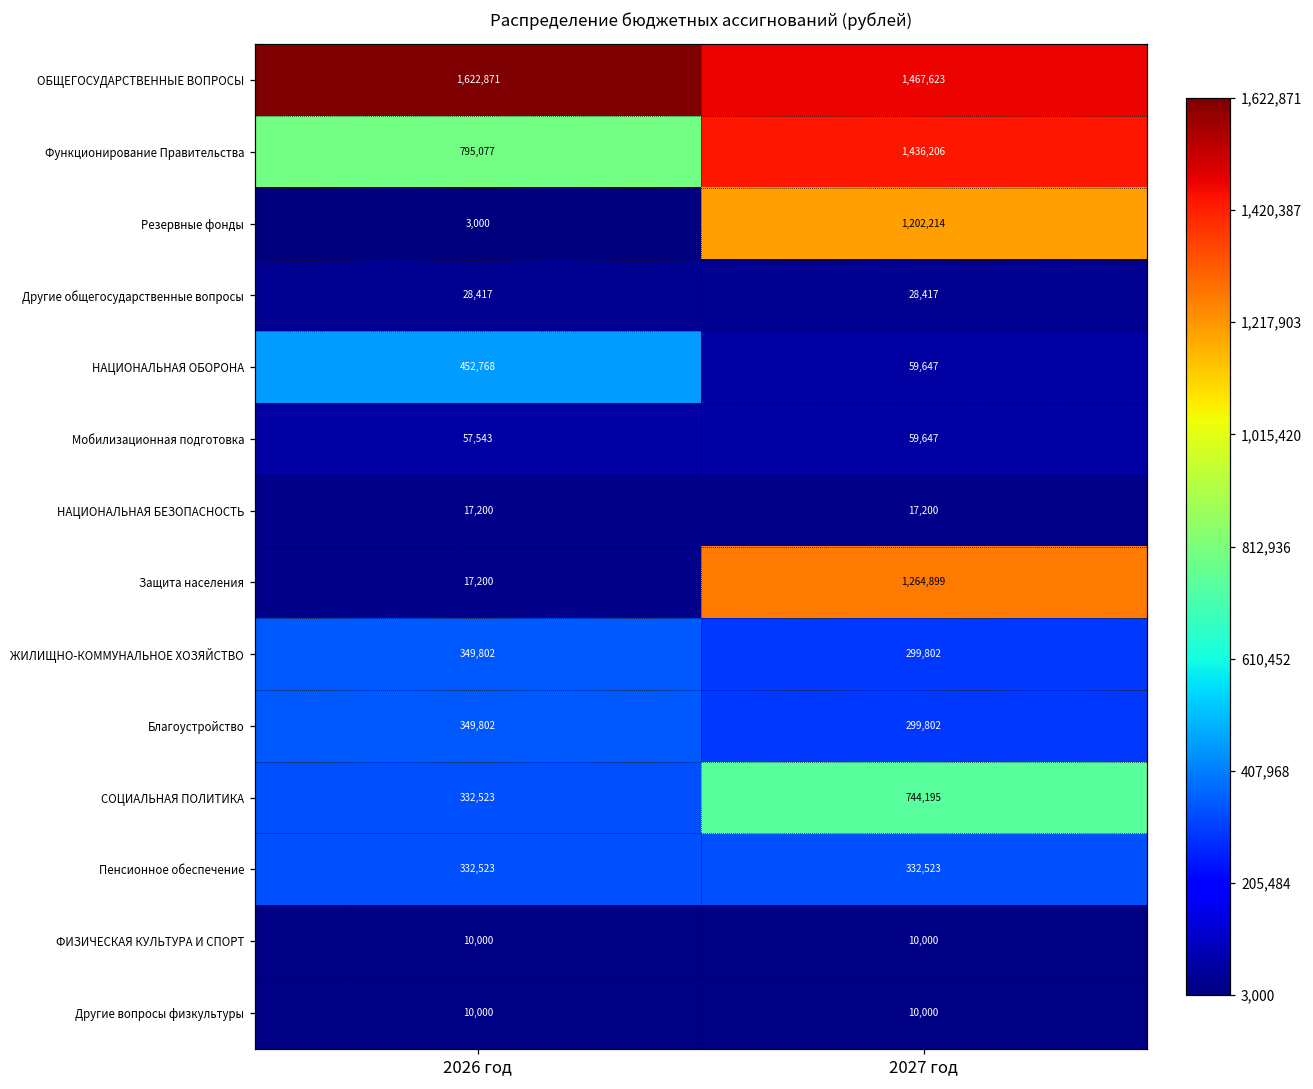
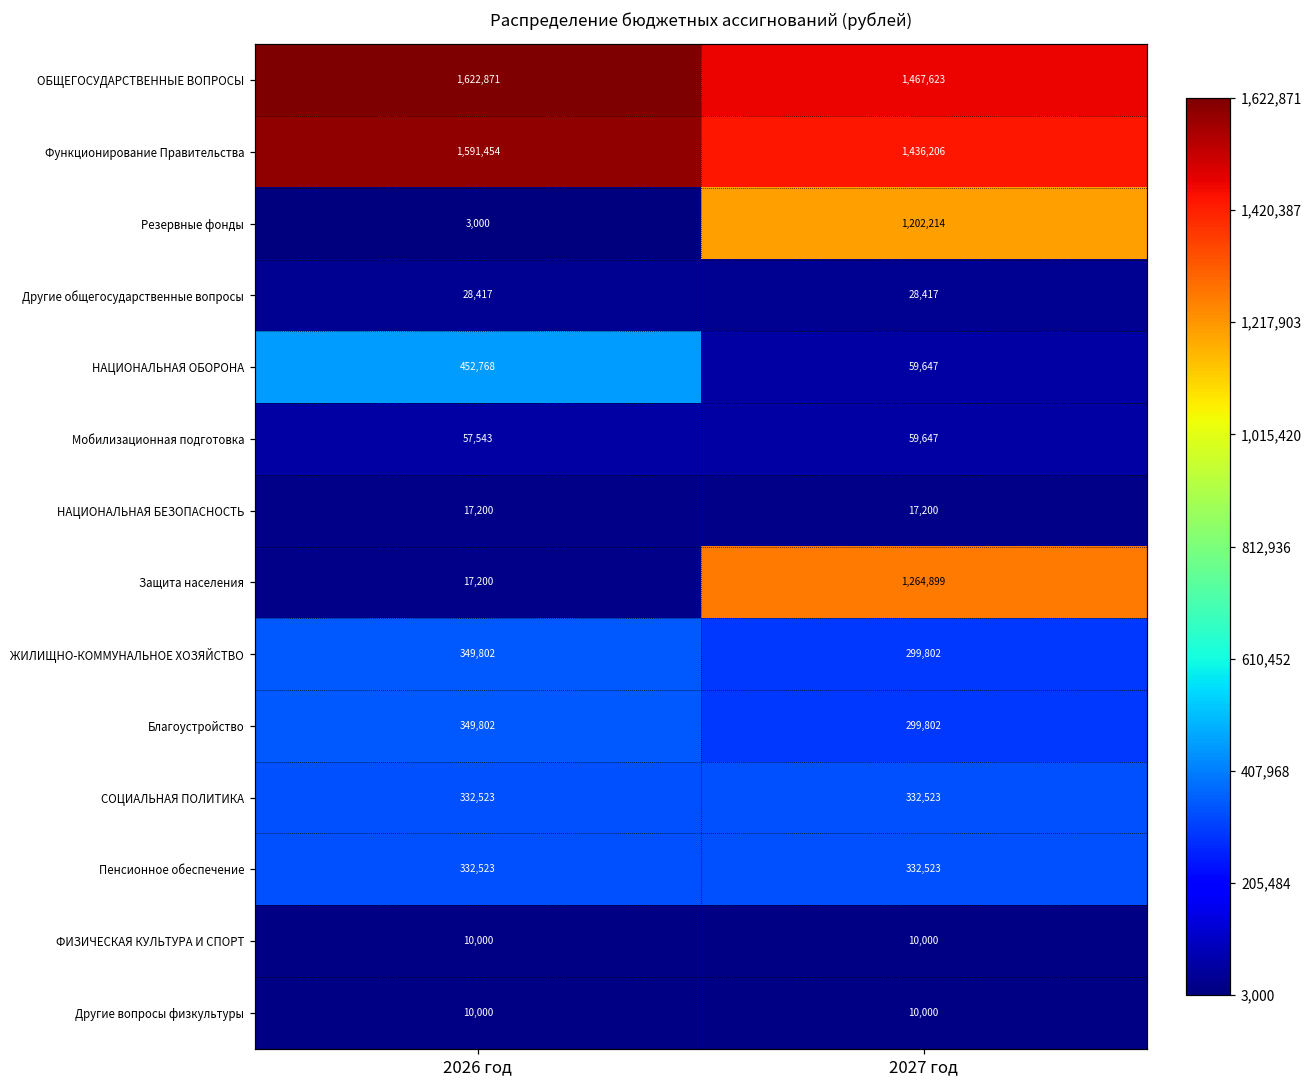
  {
    "ОБЩЕГОСУДАРСТВЕННЫЕ ВОПРОСЫ": {
      "2026 год": "1,622,871",
      "2027 год": "1,467,623"
    },
    "Функционирование Правительства": {
-     "2026 год": "795,077",
+     "2026 год": "1,591,454",
      "2027 год": "1,436,206"
    },
    "Резервные фонды": {
      "2026 год": "3,000",
      "2027 год": "1,202,214"
    },
    "Другие общегосударственные вопросы": {
      "2026 год": "28,417",
      "2027 год": "28,417"
    },
    "НАЦИОНАЛЬНАЯ ОБОРОНА": {
      "2026 год": "452,768",
      "2027 год": "59,647"
    },
    "Мобилизационная подготовка": {
      "2026 год": "57,543",
      "2027 год": "59,647"
    },
    "НАЦИОНАЛЬНАЯ БЕЗОПАСНОСТЬ": {
      "2026 год": "17,200",
      "2027 год": "17,200"
    },
    "Защита населения": {
      "2026 год": "17,200",
      "2027 год": "1,264,899"
    },
    "ЖИЛИЩНО-КОММУНАЛЬНОЕ ХОЗЯЙСТВО": {
      "2026 год": "349,802",
      "2027 год": "299,802"
    },
    "Благоустройство": {
      "2026 год": "349,802",
      "2027 год": "299,802"
    },
    "СОЦИАЛЬНАЯ ПОЛИТИКА": {
      "2026 год": "332,523",
-     "2027 год": "744,195"
+     "2027 год": "332,523"
    },
    "Пенсионное обеспечение": {
      "2026 год": "332,523",
      "2027 год": "332,523"
    },
    "ФИЗИЧЕСКАЯ КУЛЬТУРА И СПОРТ": {
      "2026 год": "10,000",
      "2027 год": "10,000"
    },
    "Другие вопросы физкультуры": {
      "2026 год": "10,000",
      "2027 год": "10,000"
    }
  }
